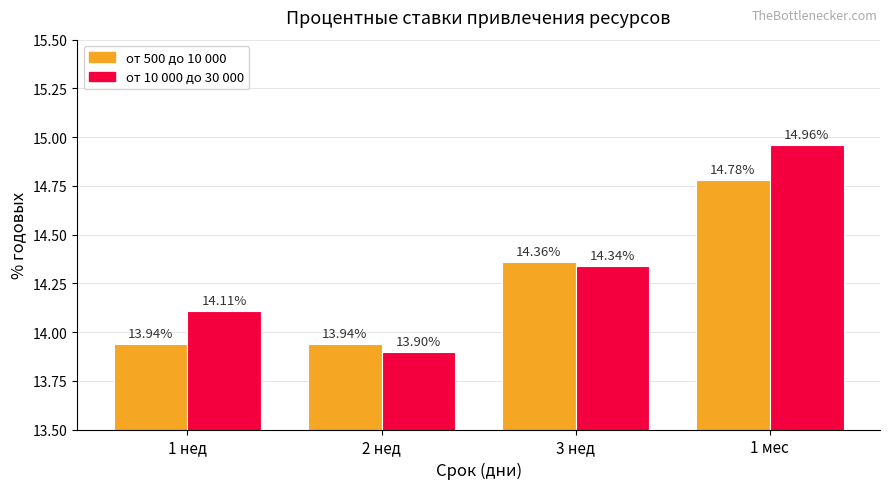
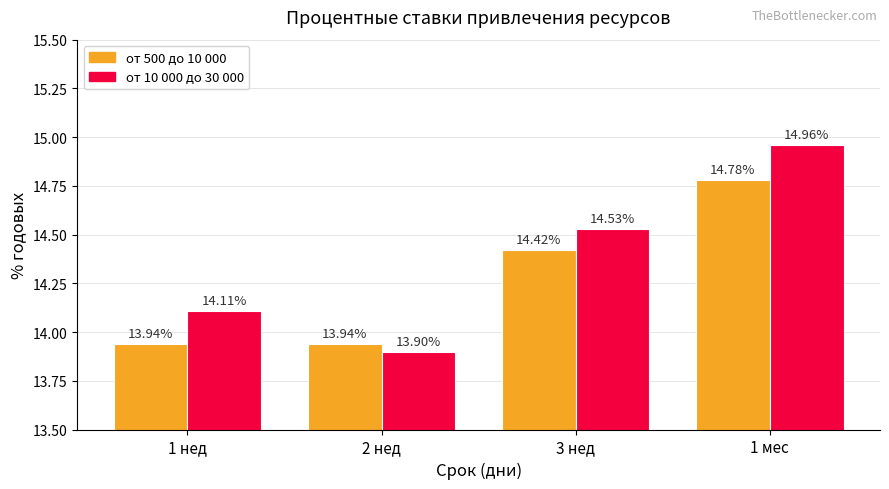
  {
    "от 500 до 10 000": {
      "1 нед": "13.94%",
      "2 нед": "13.94%",
-     "3 нед": "14.36%",
+     "3 нед": "14.42%",
      "1 мес": "14.78%"
    },
    "от 10 000 до 30 000": {
      "1 нед": "14.11%",
      "2 нед": "13.90%",
-     "3 нед": "14.34%",
+     "3 нед": "14.53%",
      "1 мес": "14.96%"
    }
  }
